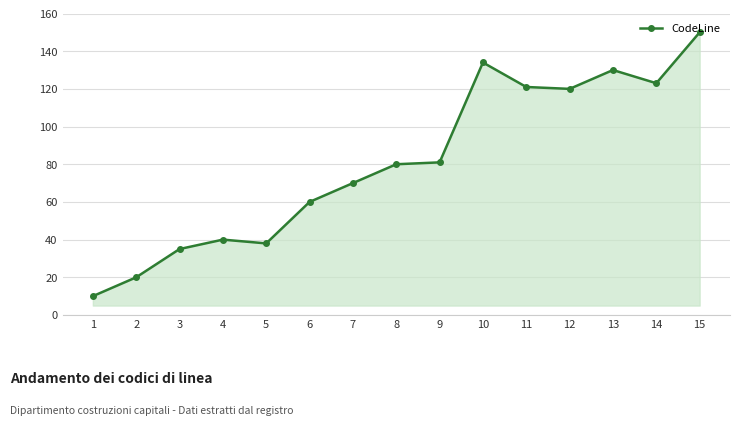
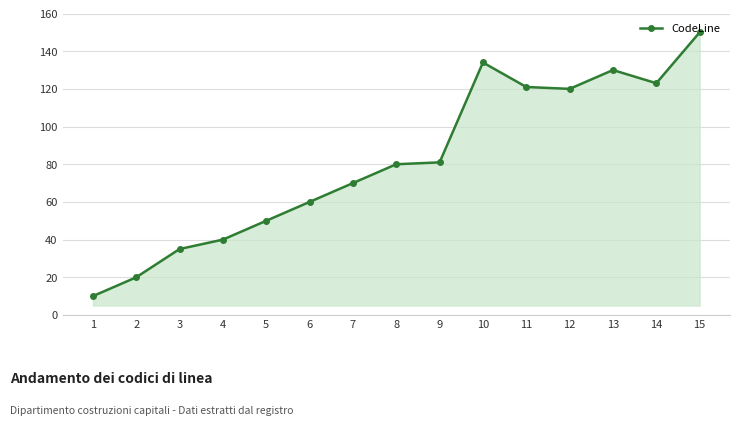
  {
    "1": 10,
    "2": 20,
    "3": 35,
    "4": 40,
-   "5": 38,
+   "5": 50,
    "6": 60,
    "7": 70,
    "8": 80,
    "9": 81,
    "10": 134,
    "11": 121,
    "12": 120,
    "13": 130,
    "14": 123,
    "15": 150
  }
